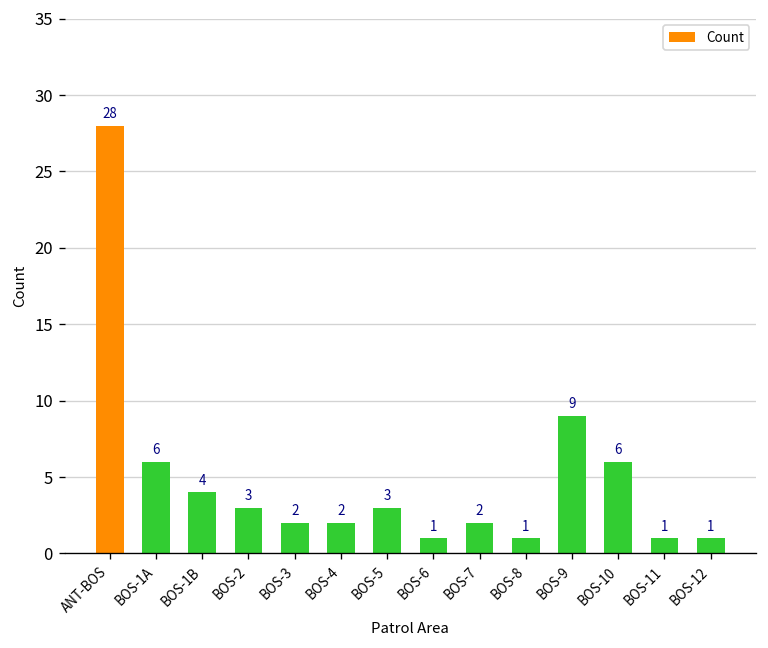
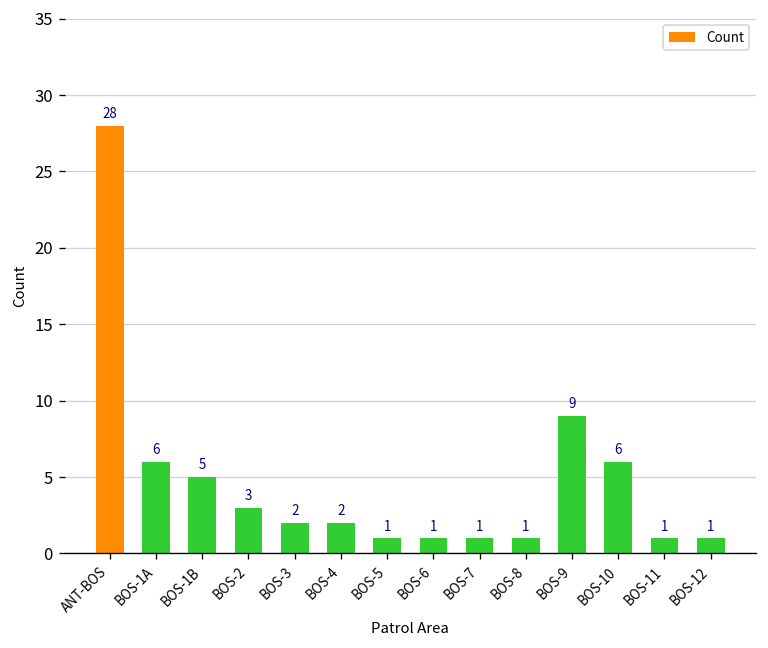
  {
    "ANT-BOS": 28,
    "BOS-1A": 6,
-   "BOS-1B": 4,
+   "BOS-1B": 5,
    "BOS-2": 3,
    "BOS-3": 2,
    "BOS-4": 2,
-   "BOS-5": 3,
+   "BOS-5": 1,
    "BOS-6": 1,
-   "BOS-7": 2,
+   "BOS-7": 1,
    "BOS-8": 1,
    "BOS-9": 9,
    "BOS-10": 6,
    "BOS-11": 1,
    "BOS-12": 1
  }
